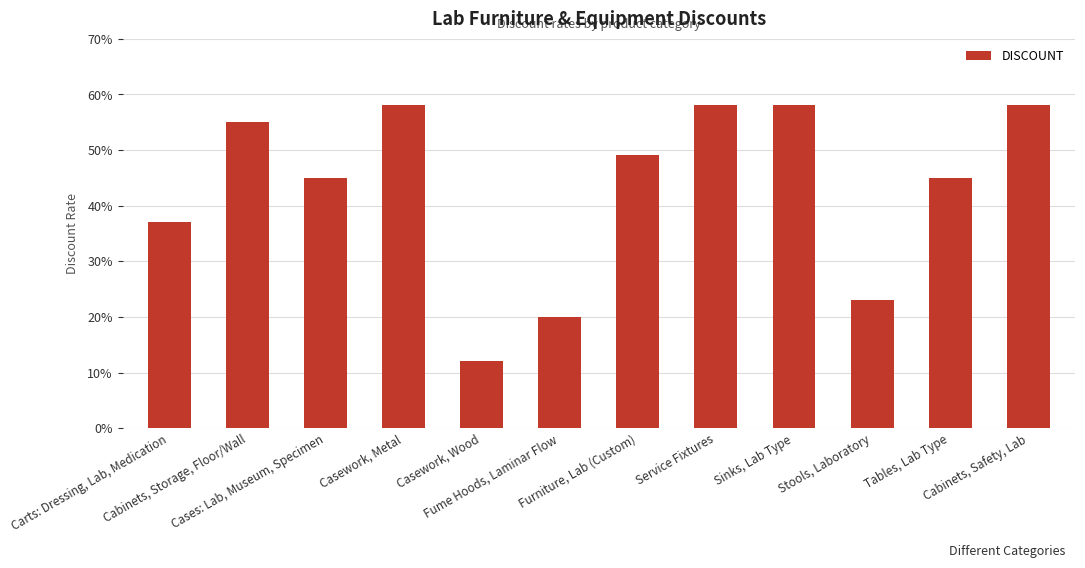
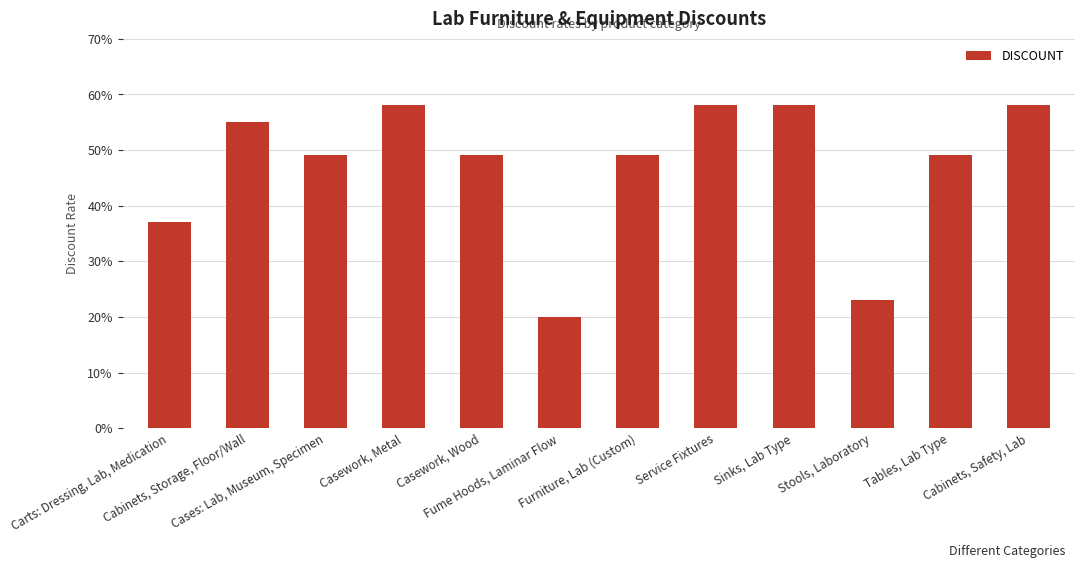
  {
    "Carts: Dressing, Lab, Medication": "37%",
    "Cabinets, Storage, Floor/Wall": "55%",
-   "Cases: Lab, Museum, Specimen": "45%",
+   "Cases: Lab, Museum, Specimen": "49%",
    "Casework, Metal": "58%",
-   "Casework, Wood": "12%",
+   "Casework, Wood": "49%",
    "Fume Hoods, Laminar Flow": "20%",
    "Furniture, Lab (Custom)": "49%",
    "Service Fixtures": "58%",
    "Sinks, Lab Type": "58%",
    "Stools, Laboratory": "23%",
-   "Tables, Lab Type": "45%",
+   "Tables, Lab Type": "49%",
    "Cabinets, Safety, Lab": "58%"
  }
